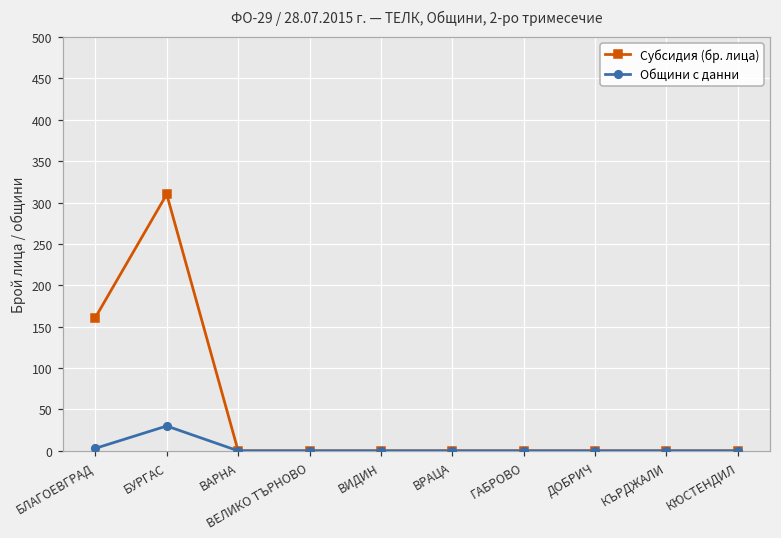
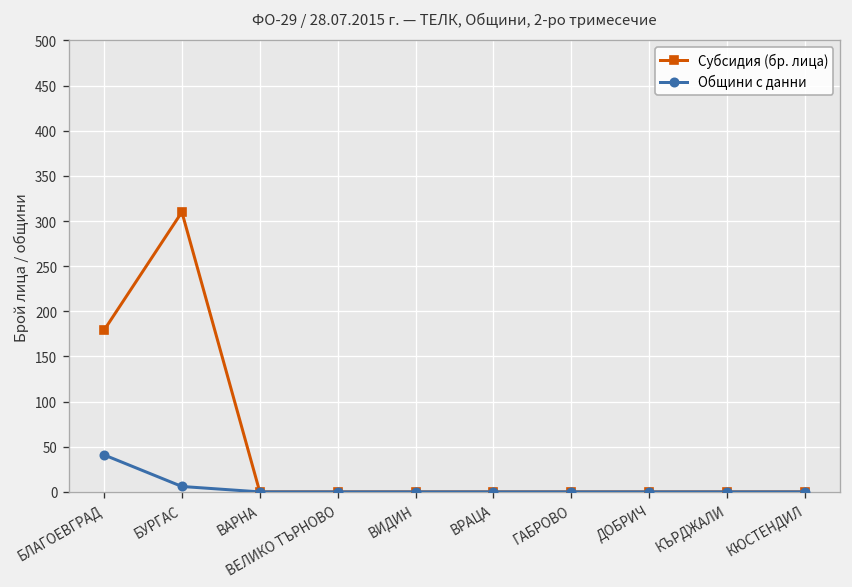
  {
    "Субсидия (бр. лица)": {
-     "БЛАГОЕВГРАД": 160,
+     "БЛАГОЕВГРАД": 180,
      "БУРГАС": 310
    },
    "Общини с данни": {
-     "БЛАГОЕВГРАД": 0,
-     "БУРГАС": 30
+     "БЛАГОЕВГРАД": 40,
+     "БУРГАС": 10
    }
  }
